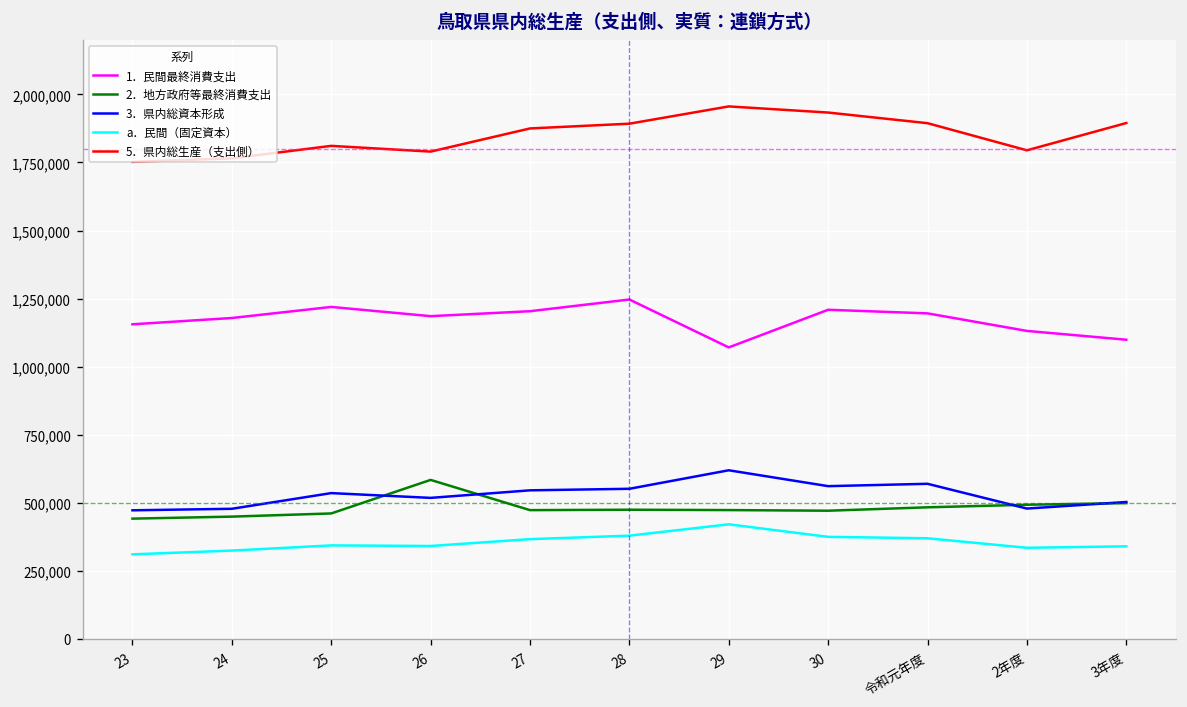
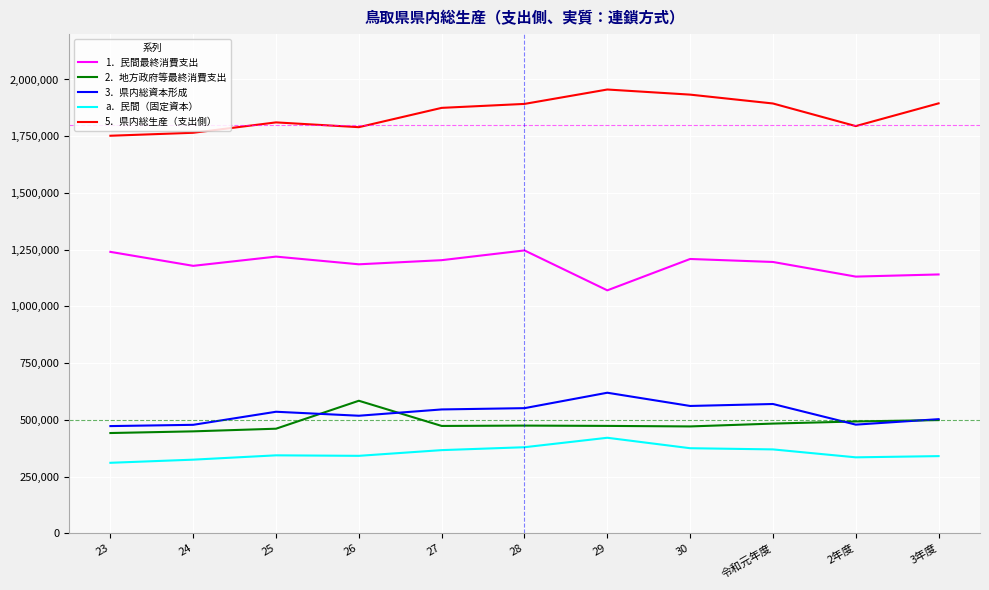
  {
    "1．民間最終消費支出": {
-     "23": "1,160,000",
+     "23": "1,240,000",
      "24": "1,180,000",
      "25": "1,220,000",
      "26": "1,190,000",
      "27": "1,200,000",
      "28": "1,250,000",
      "29": "1,070,000",
      "30": "1,210,000",
      "令和元年度": "1,200,000",
      "2年度": "1,130,000",
-     "3年度": "1,100,000"
+     "3年度": "1,140,000"
    },
    "2．地方政府等最終消費支出": {
      "23": "440,000",
      "24": "450,000",
      "25": "460,000",
      "26": "580,000",
      "27": "470,000",
      "28": "470,000",
      "29": "470,000",
      "30": "470,000",
      "令和元年度": "480,000",
      "2年度": "490,000"
    },
    "3．県内総資本形成": {
      "23": "470,000",
      "24": "480,000",
      "25": "540,000",
      "26": "520,000",
      "27": "550,000",
      "28": "550,000",
      "29": "620,000",
      "30": "560,000",
      "令和元年度": "570,000",
      "2年度": "480,000"
    },
    "a．民間（固定資本）": {
      "23": "310,000",
      "24": "320,000",
      "25": "340,000",
      "26": "340,000",
      "27": "370,000",
      "28": "380,000",
      "29": "420,000",
      "30": "380,000",
      "令和元年度": "370,000",
      "2年度": "330,000",
      "3年度": "340,000"
    },
    "5．県内総生産（支出側）": {
      "23": "1,750,000",
      "24": "1,770,000",
      "25": "1,810,000",
      "26": "1,790,000",
      "27": "1,870,000",
      "28": "1,890,000",
      "29": "1,960,000",
      "30": "1,930,000",
      "令和元年度": "1,890,000",
      "2年度": "1,790,000",
      "3年度": "1,890,000"
    }
  }
